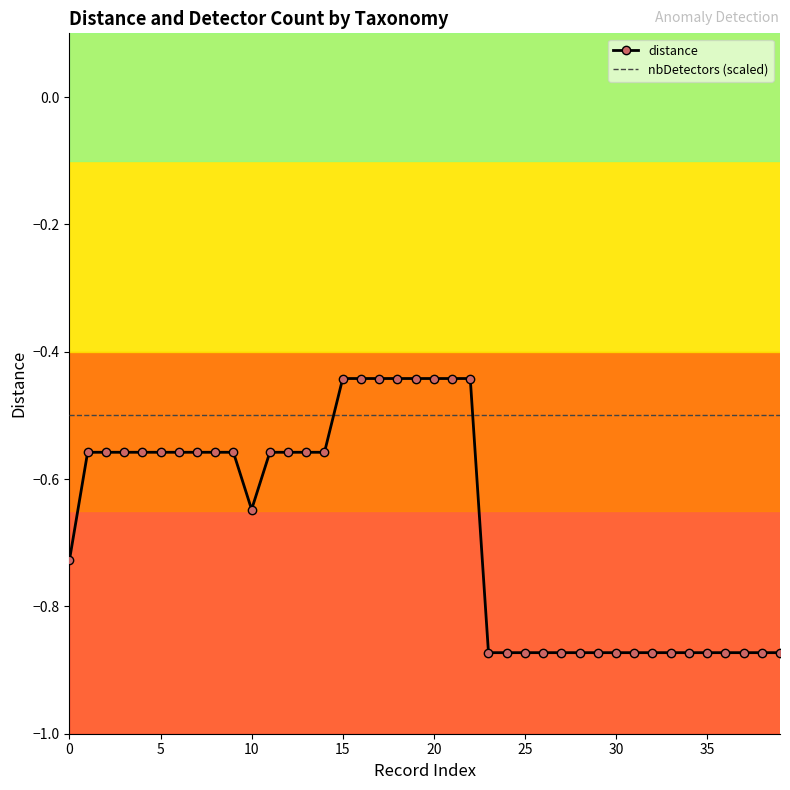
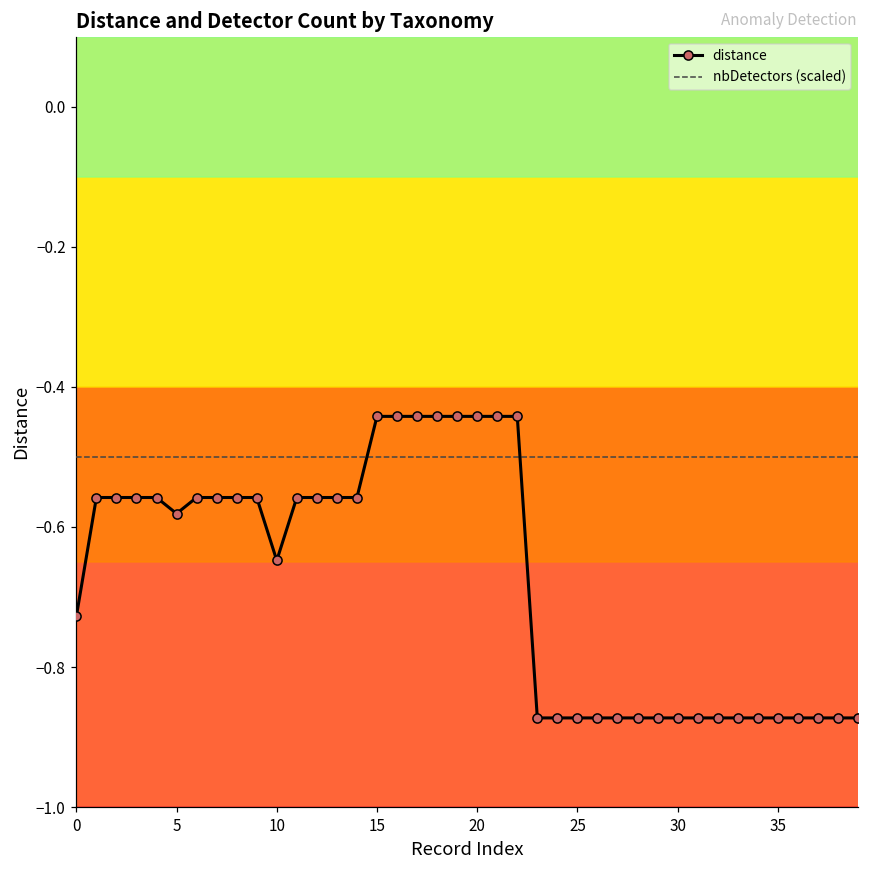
  {
    "distance": {
      "0": -0.73,
-     "5": -0.56,
+     "5": -0.58,
      "10": -0.65,
      "15": -0.44,
      "20": -0.44,
      "25": -0.87,
      "30": -0.87,
      "35": -0.87
    },
    "nbDetectors (scaled)": {
      "0": -0.50,
      "5": -0.50,
      "10": -0.50,
      "15": -0.50,
      "20": -0.50,
      "25": -0.50,
      "30": -0.50,
      "35": -0.50
    }
  }
